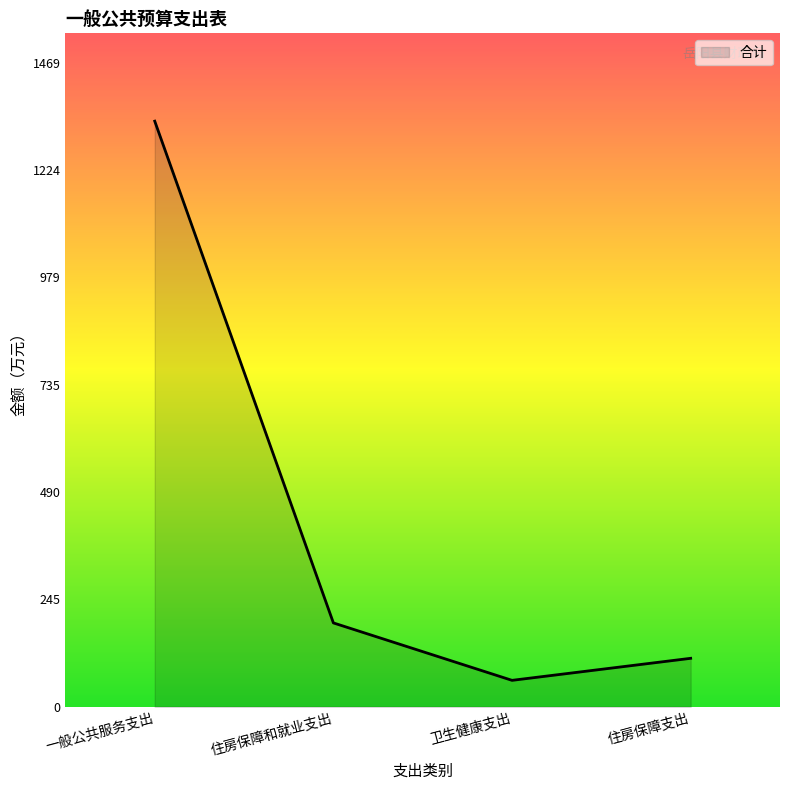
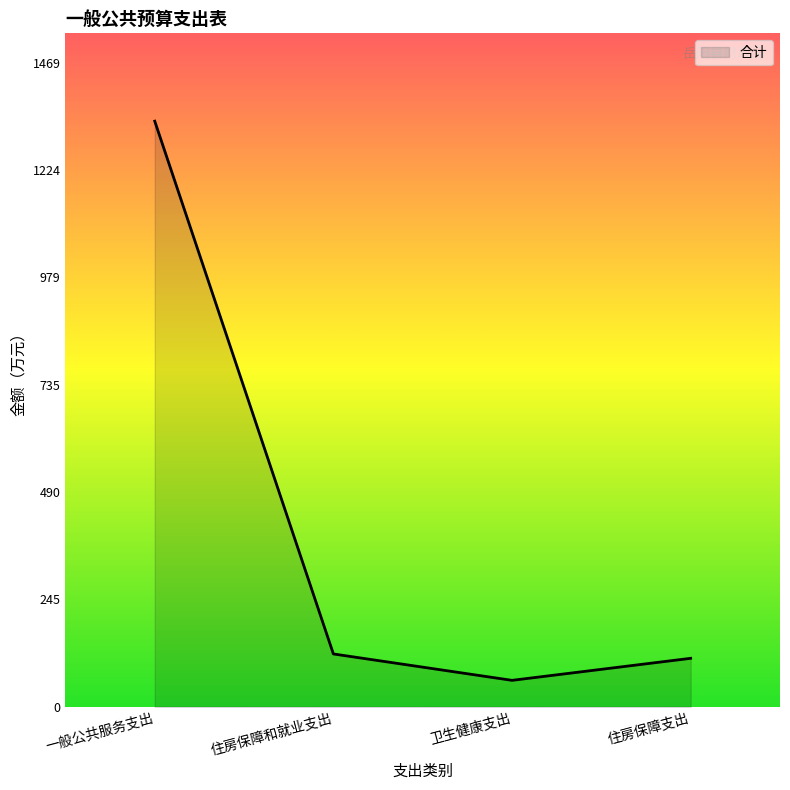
  {
    "一般公共服务支出": 1340,
-   "住房保障和就业支出": 190,
+   "住房保障和就业支出": 120,
    "卫生健康支出": 60,
    "住房保障支出": 110
  }
